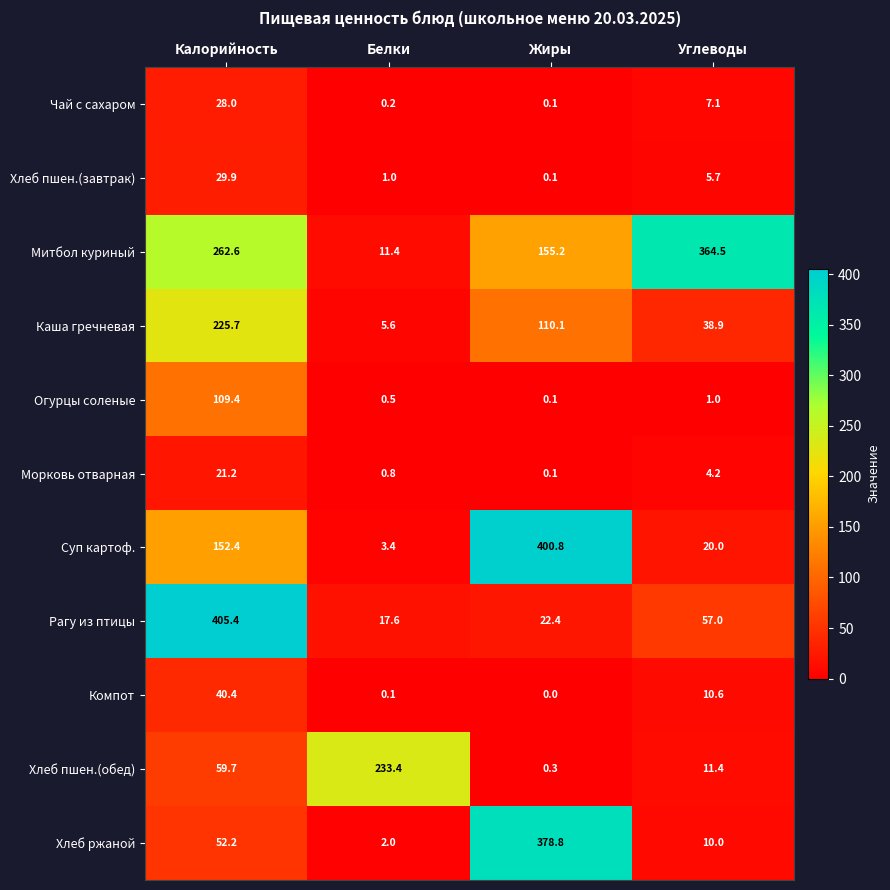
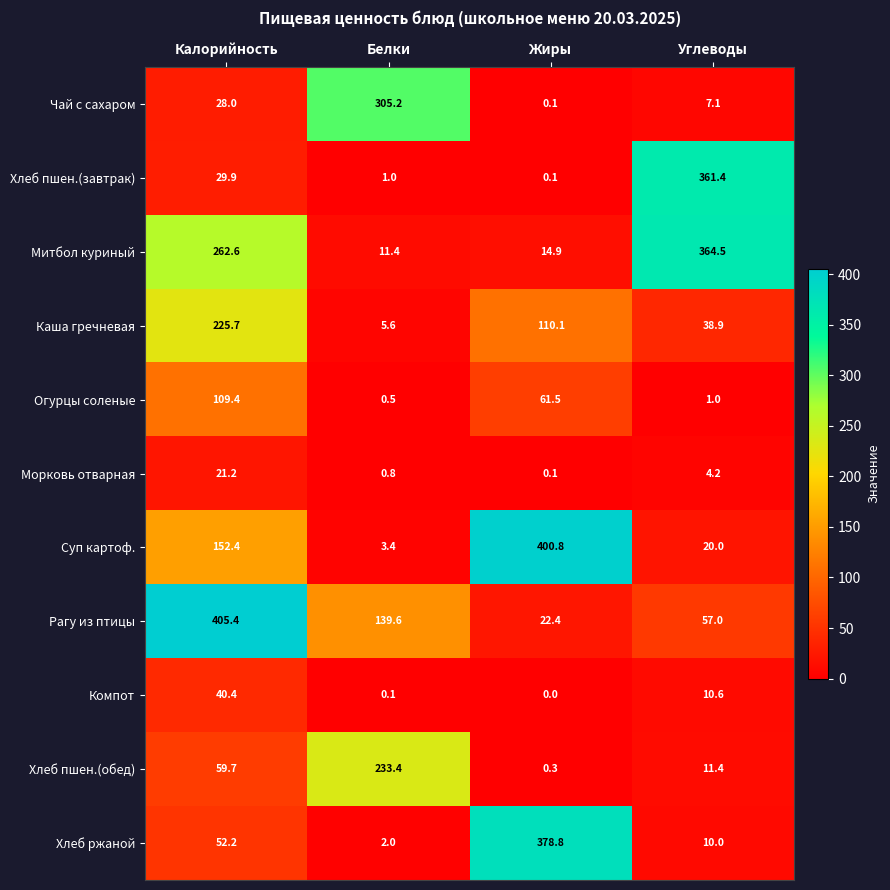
  {
    "Чай с сахаром": {
      "Калорийность": 28.0,
-     "Белки": 0.2,
+     "Белки": 305.2,
      "Жиры": 0.1,
      "Углеводы": 7.1
    },
    "Хлеб пшен.(завтрак)": {
      "Калорийность": 29.9,
      "Белки": 1.0,
      "Жиры": 0.1,
-     "Углеводы": 5.7
+     "Углеводы": 361.4
    },
    "Митбол куриный": {
      "Калорийность": 262.6,
      "Белки": 11.4,
-     "Жиры": 155.2,
+     "Жиры": 14.9,
      "Углеводы": 364.5
    },
    "Каша гречневая": {
      "Калорийность": 225.7,
      "Белки": 5.6,
      "Жиры": 110.1,
      "Углеводы": 38.9
    },
    "Огурцы соленые": {
      "Калорийность": 109.4,
      "Белки": 0.5,
-     "Жиры": 0.1,
+     "Жиры": 61.5,
      "Углеводы": 1.0
    },
    "Морковь отварная": {
      "Калорийность": 21.2,
      "Белки": 0.8,
      "Жиры": 0.1,
      "Углеводы": 4.2
    },
    "Суп картоф.": {
      "Калорийность": 152.4,
      "Белки": 3.4,
      "Жиры": 400.8,
      "Углеводы": 20.0
    },
    "Рагу из птицы": {
      "Калорийность": 405.4,
-     "Белки": 17.6,
+     "Белки": 139.6,
      "Жиры": 22.4,
      "Углеводы": 57.0
    },
    "Компот": {
      "Калорийность": 40.4,
      "Белки": 0.1,
      "Жиры": 0.0,
      "Углеводы": 10.6
    },
    "Хлеб пшен.(обед)": {
      "Калорийность": 59.7,
      "Белки": 233.4,
      "Жиры": 0.3,
      "Углеводы": 11.4
    },
    "Хлеб ржаной": {
      "Калорийность": 52.2,
      "Белки": 2.0,
      "Жиры": 378.8,
      "Углеводы": 10.0
    }
  }
